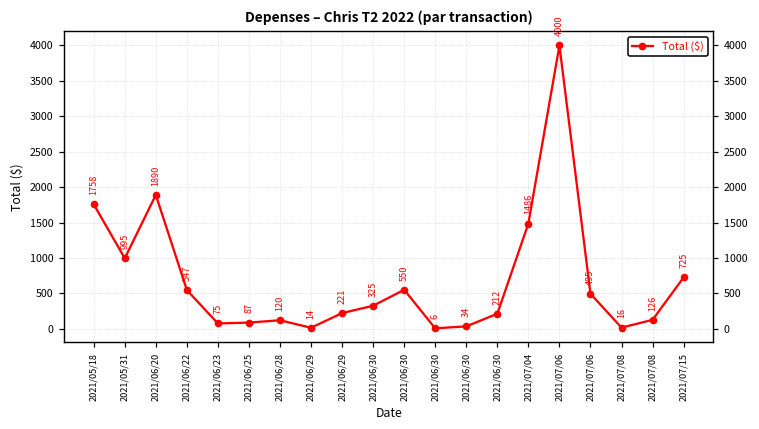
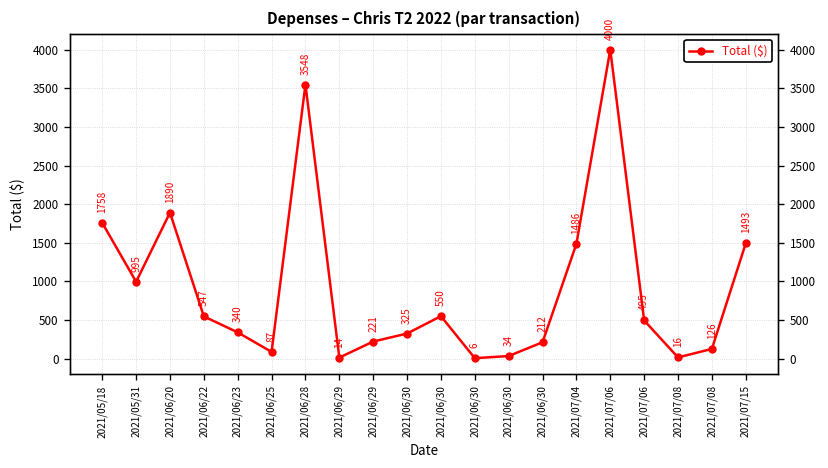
  {
    "2021/05/18": 1758,
    "2021/05/31": 995,
    "2021/06/20": 1890,
    "2021/06/22": 547,
-   "2021/06/23": 75,
+   "2021/06/23": 340,
    "2021/06/25": 87,
-   "2021/06/28": 120,
+   "2021/06/28": 3548,
    "2021/07/04": 1486,
-   "2021/07/15": 725
+   "2021/07/15": 1493
  }
